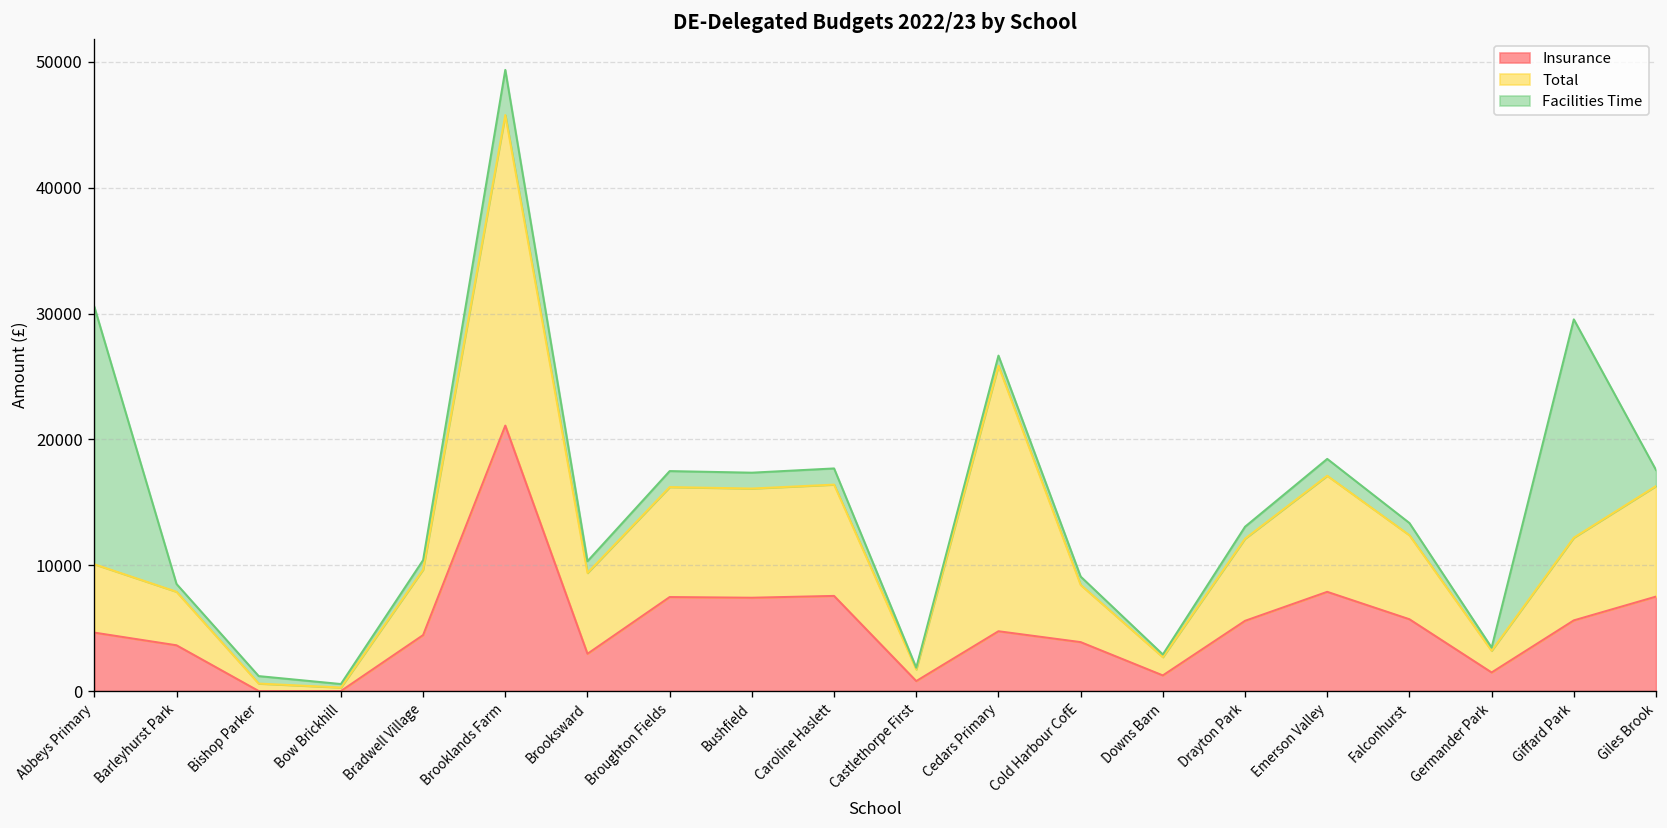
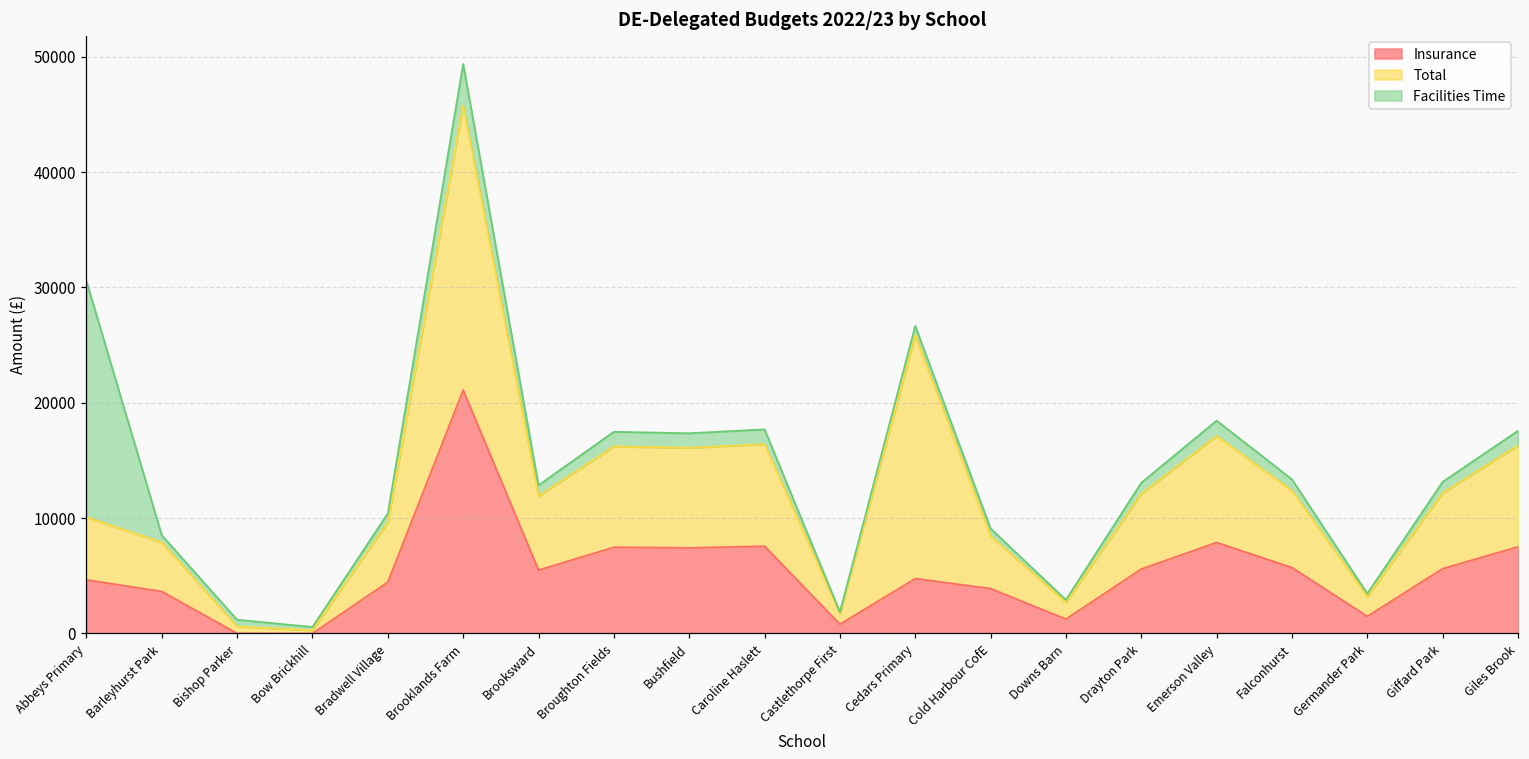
  {
    "Insurance": {
      "Abbeys Primary": 4600,
      "Barleyhurst Park": 3600,
      "Bishop Parker": 0,
      "Bow Brickhill": 0,
      "Bradwell Village": 4400,
      "Brooklands Farm": 21100,
-     "Brooksward": 3000,
+     "Brooksward": 5500,
      "Broughton Fields": 7500,
      "Bushfield": 7400,
      "Caroline Haslett": 7600,
      "Castlethorpe First": 800,
      "Cedars Primary": 4800,
      "Cold Harbour CofE": 3900,
      "Downs Barn": 1200,
      "Drayton Park": 5600,
      "Emerson Valley": 7900,
      "Falconhurst": 5700,
      "Germander Park": 1500,
      "Giffard Park": 5600,
      "Giles Brook": 7500
    },
    "Total": {
      "Abbeys Primary": 5400,
      "Barleyhurst Park": 4300,
      "Bishop Parker": 600,
      "Bow Brickhill": 300,
      "Bradwell Village": 5200,
      "Brooklands Farm": 24700,
      "Brooksward": 6400,
      "Broughton Fields": 8700,
      "Bushfield": 8700,
      "Caroline Haslett": 8800,
      "Cedars Primary": 21100,
      "Cold Harbour CofE": 4500,
      "Drayton Park": 6500,
      "Emerson Valley": 9200,
      "Falconhurst": 6700,
      "Germander Park": 1700,
      "Giffard Park": 6600,
      "Giles Brook": 8800
    },
    "Facilities Time": {
      "Abbeys Primary": 20500,
      "Barleyhurst Park": 600,
      "Bishop Parker": 600,
      "Bow Brickhill": 300,
      "Bradwell Village": 800,
      "Brooklands Farm": 3600,
      "Brooksward": 900,
      "Broughton Fields": 1300,
      "Bushfield": 1300,
      "Caroline Haslett": 1300,
      "Cedars Primary": 800,
      "Cold Harbour CofE": 700,
      "Drayton Park": 900,
      "Emerson Valley": 1300,
      "Falconhurst": 1000,
      "Germander Park": 300,
-     "Giffard Park": 17400,
+     "Giffard Park": 1000,
      "Giles Brook": 1300
    }
  }
